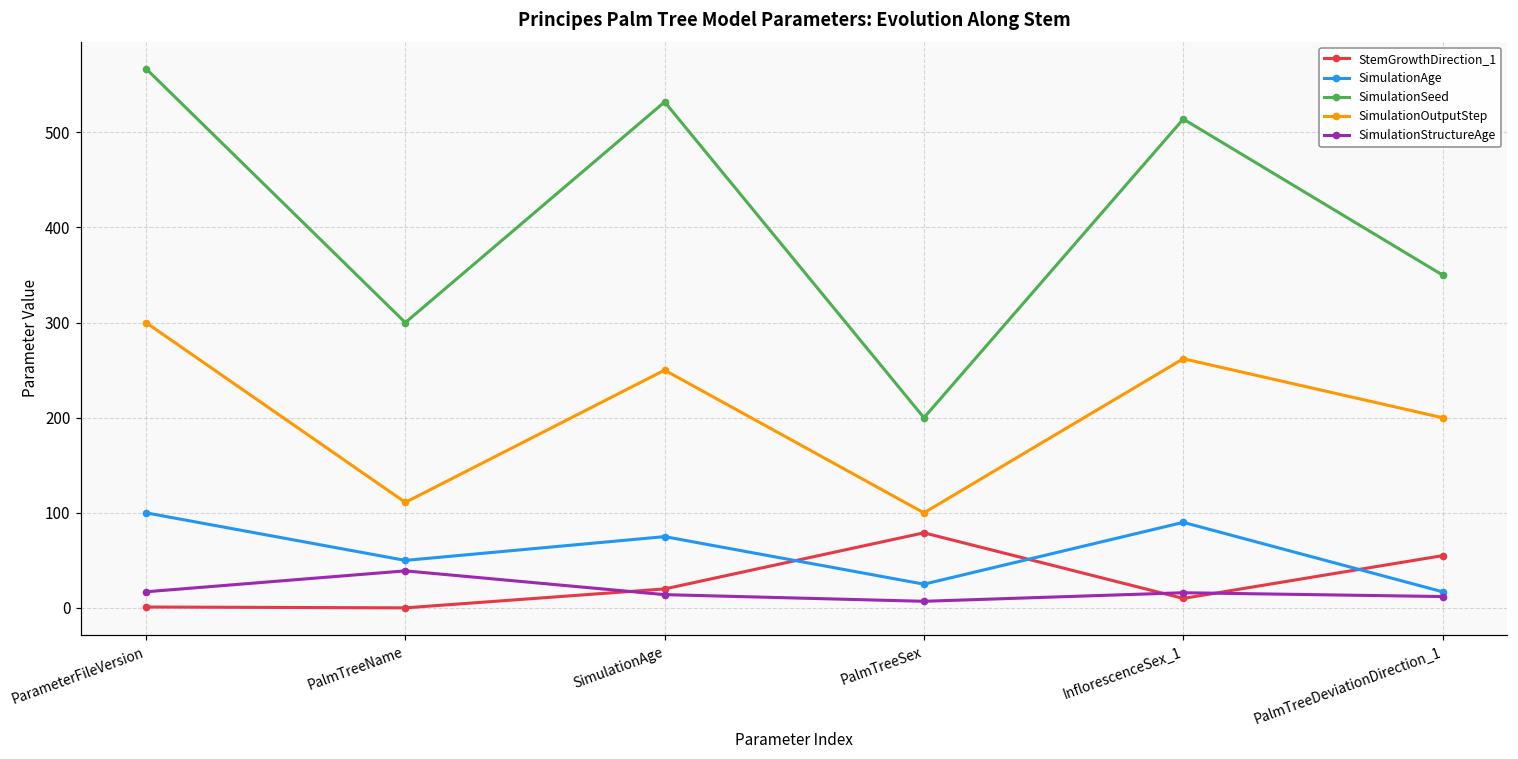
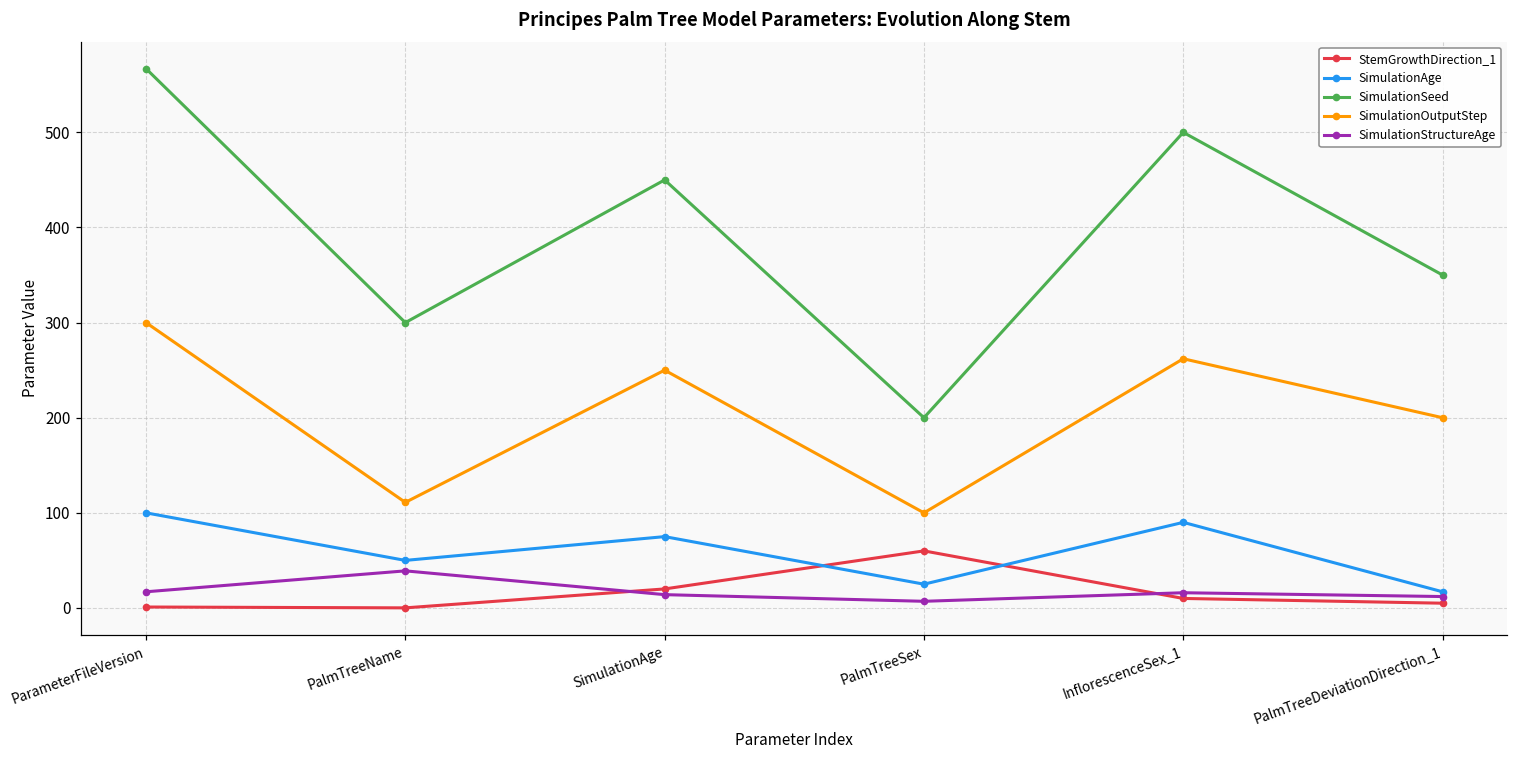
  {
    "StemGrowthDirection_1": {
      "ParameterFileVersion": 0,
      "PalmTreeName": 0,
      "SimulationAge": 20,
-     "PalmTreeSex": 80,
+     "PalmTreeSex": 60,
      "InflorescenceSex_1": 10,
-     "PalmTreeDeviationDirection_1": 60
+     "PalmTreeDeviationDirection_1": 10
    },
    "SimulationAge": {
      "ParameterFileVersion": 100,
      "PalmTreeName": 50,
      "SimulationAge": 80,
      "PalmTreeSex": 30,
      "InflorescenceSex_1": 90,
      "PalmTreeDeviationDirection_1": 20
    },
    "SimulationSeed": {
      "ParameterFileVersion": 570,
      "PalmTreeName": 300,
-     "SimulationAge": 530,
+     "SimulationAge": 450,
      "PalmTreeSex": 200,
-     "InflorescenceSex_1": 510,
+     "InflorescenceSex_1": 500,
      "PalmTreeDeviationDirection_1": 350
    },
    "SimulationOutputStep": {
      "ParameterFileVersion": 300,
      "PalmTreeName": 110,
      "SimulationAge": 250,
      "PalmTreeSex": 100,
      "InflorescenceSex_1": 260,
      "PalmTreeDeviationDirection_1": 200
    },
    "SimulationStructureAge": {
      "ParameterFileVersion": 20,
      "PalmTreeName": 40,
      "SimulationAge": 10,
      "PalmTreeSex": 10,
      "InflorescenceSex_1": 20,
      "PalmTreeDeviationDirection_1": 10
    }
  }
